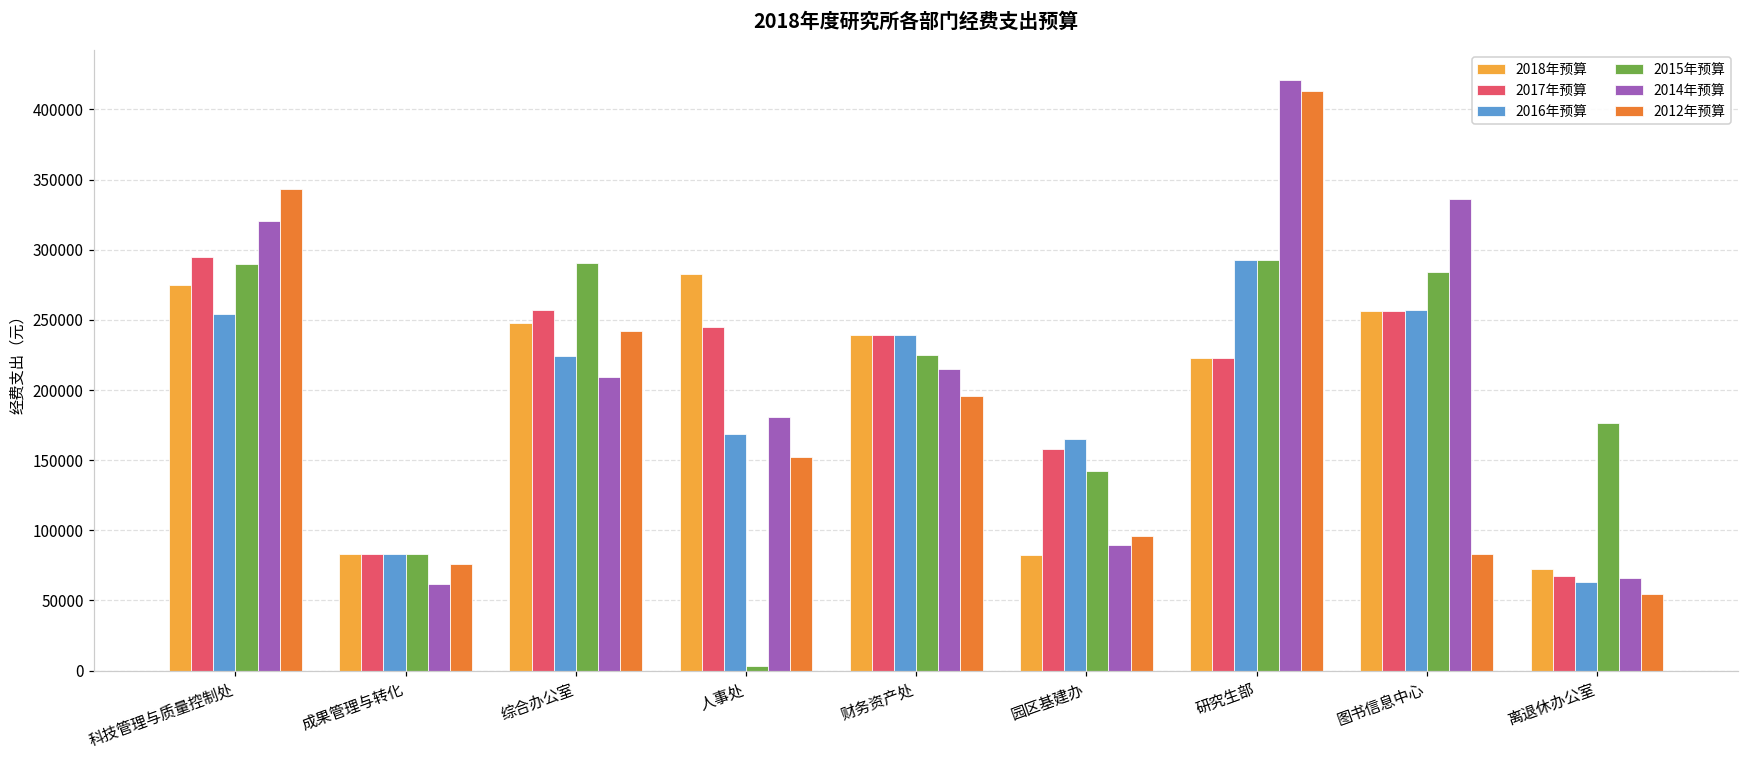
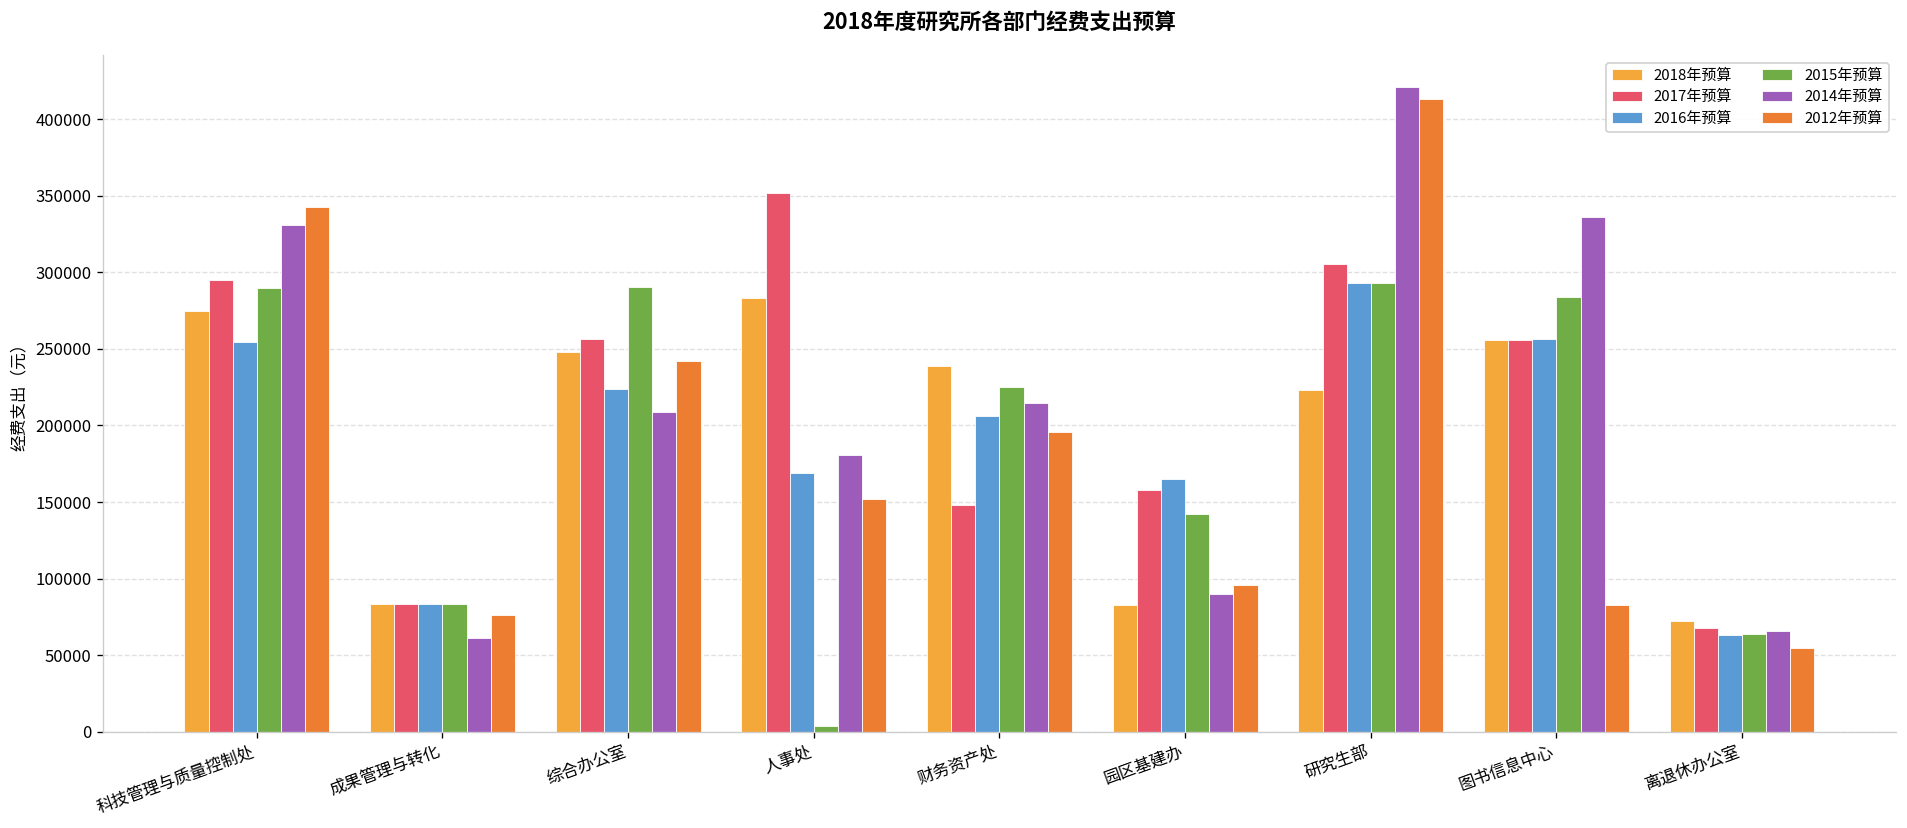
  {
    "2017年预算": {
      "科技管理与质量控制处": 295000,
      "成果管理与转化": 83000,
      "综合办公室": 257000,
-     "人事处": 245000,
-     "财务资产处": 239000,
+     "人事处": 352000,
+     "财务资产处": 148000,
      "园区基建办": 158000,
-     "研究生部": 223000,
+     "研究生部": 306000,
      "图书信息中心": 256000,
      "离退休办公室": 68000
    },
    "2016年预算": {
      "科技管理与质量控制处": 255000,
      "成果管理与转化": 83000,
      "综合办公室": 224000,
      "人事处": 169000,
-     "财务资产处": 239000,
+     "财务资产处": 206000,
      "园区基建办": 165000,
      "研究生部": 293000,
      "图书信息中心": 257000,
      "离退休办公室": 63000
    },
    "2015年预算": {
      "科技管理与质量控制处": 290000,
      "成果管理与转化": 83000,
      "综合办公室": 290000,
      "人事处": 3000,
      "财务资产处": 225000,
      "园区基建办": 142000,
      "研究生部": 293000,
      "图书信息中心": 284000,
-     "离退休办公室": 177000
+     "离退休办公室": 64000
    },
    "2014年预算": {
-     "科技管理与质量控制处": 321000,
+     "科技管理与质量控制处": 331000,
      "成果管理与转化": 61000,
      "综合办公室": 209000,
      "人事处": 181000,
      "财务资产处": 215000,
      "园区基建办": 90000,
      "研究生部": 421000,
      "图书信息中心": 336000,
      "离退休办公室": 66000
    }
  }
